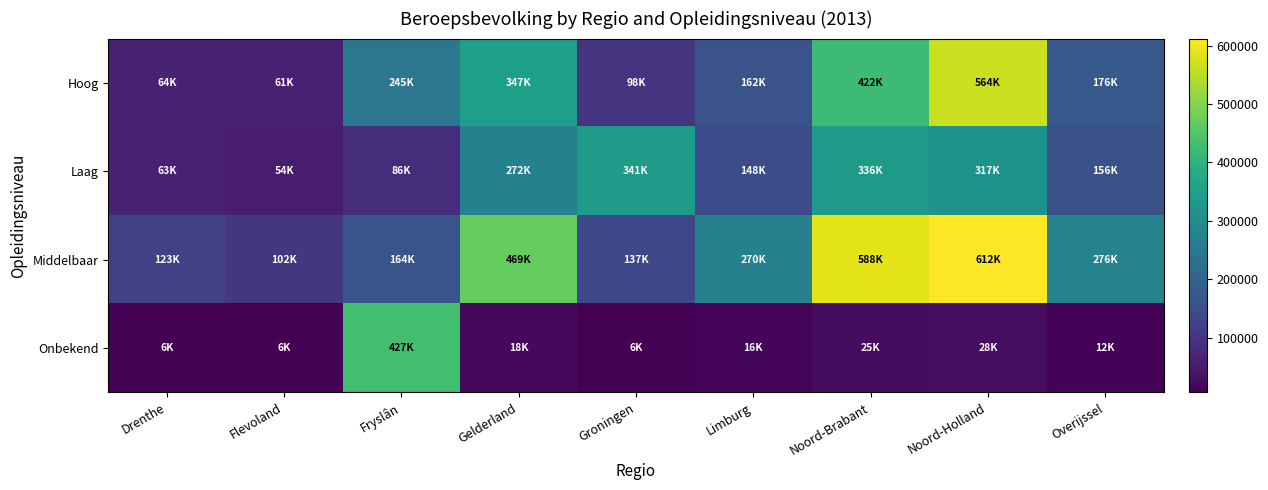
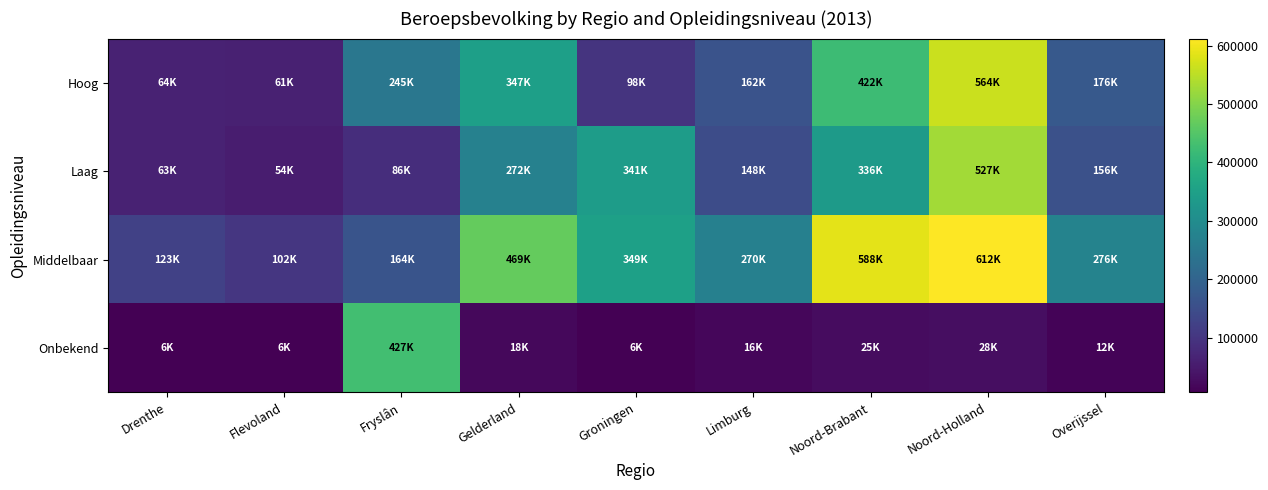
  {
    "Hoog": {
      "Drenthe": "64K",
      "Flevoland": "61K",
      "Fryslân": "245K",
      "Gelderland": "347K",
      "Groningen": "98K",
      "Limburg": "162K",
      "Noord-Brabant": "422K",
      "Noord-Holland": "564K",
      "Overijssel": "176K"
    },
    "Laag": {
      "Drenthe": "63K",
      "Flevoland": "54K",
      "Fryslân": "86K",
      "Gelderland": "272K",
      "Groningen": "341K",
      "Limburg": "148K",
      "Noord-Brabant": "336K",
-     "Noord-Holland": "317K",
+     "Noord-Holland": "527K",
      "Overijssel": "156K"
    },
    "Middelbaar": {
      "Drenthe": "123K",
      "Flevoland": "102K",
      "Fryslân": "164K",
      "Gelderland": "469K",
-     "Groningen": "137K",
+     "Groningen": "349K",
      "Limburg": "270K",
      "Noord-Brabant": "588K",
      "Noord-Holland": "612K",
      "Overijssel": "276K"
    },
    "Onbekend": {
      "Drenthe": "6K",
      "Flevoland": "6K",
      "Fryslân": "427K",
      "Gelderland": "18K",
      "Groningen": "6K",
      "Limburg": "16K",
      "Noord-Brabant": "25K",
      "Noord-Holland": "28K",
      "Overijssel": "12K"
    }
  }
